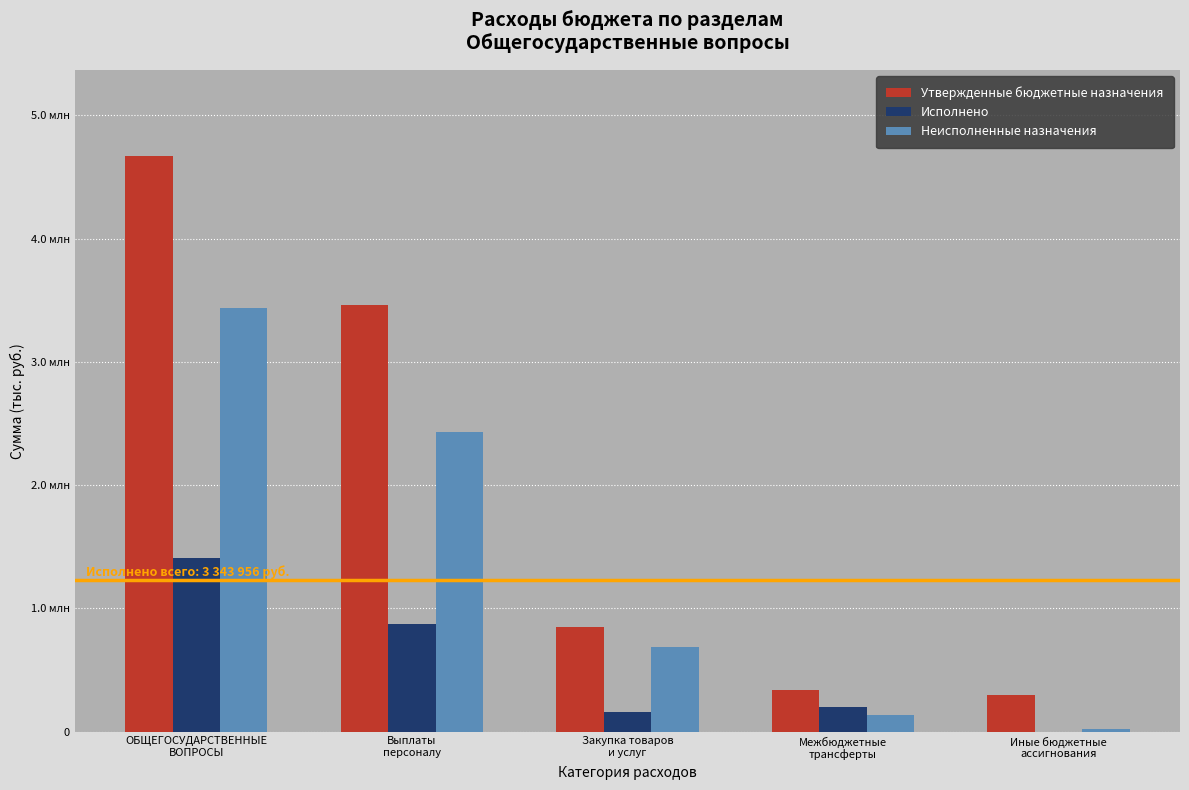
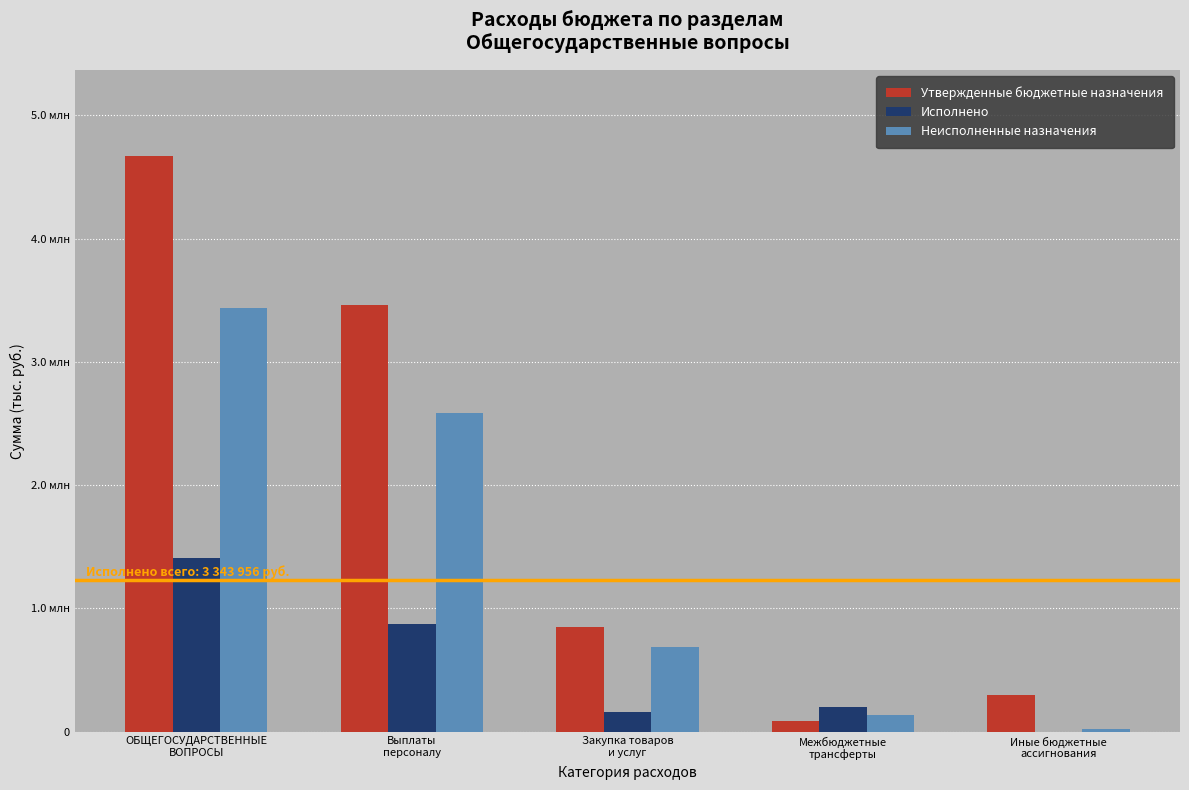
  {
    "Утвержденные бюджетные назначения": {
      "ОБЩЕГОСУДАРСТВЕННЫЕ ВОПРОСЫ": "4.67 млн",
      "Выплаты персоналу": "3.46 млн",
      "Закупка товаров и услуг": "0.85 млн",
-     "Межбюджетные трансферты": "0.34 млн",
+     "Межбюджетные трансферты": "0.09 млн",
      "Иные бюджетные ассигнования": "0.30 млн"
    },
    "Исполнено": {
      "Выплаты персоналу": "0.87 млн",
      "Закупка товаров и услуг": "0.16 млн",
      "Межбюджетные трансферты": "0.20 млн",
      "Иные бюджетные ассигнования": "0.00 млн"
    },
    "Неисполненные назначения": {
      "ОБЩЕГОСУДАРСТВЕННЫЕ ВОПРОСЫ": "3.44 млн",
-     "Выплаты персоналу": "2.43 млн",
+     "Выплаты персоналу": "2.59 млн",
      "Закупка товаров и услуг": "0.69 млн",
      "Межбюджетные трансферты": "0.14 млн",
      "Иные бюджетные ассигнования": "0.02 млн"
    }
  }
